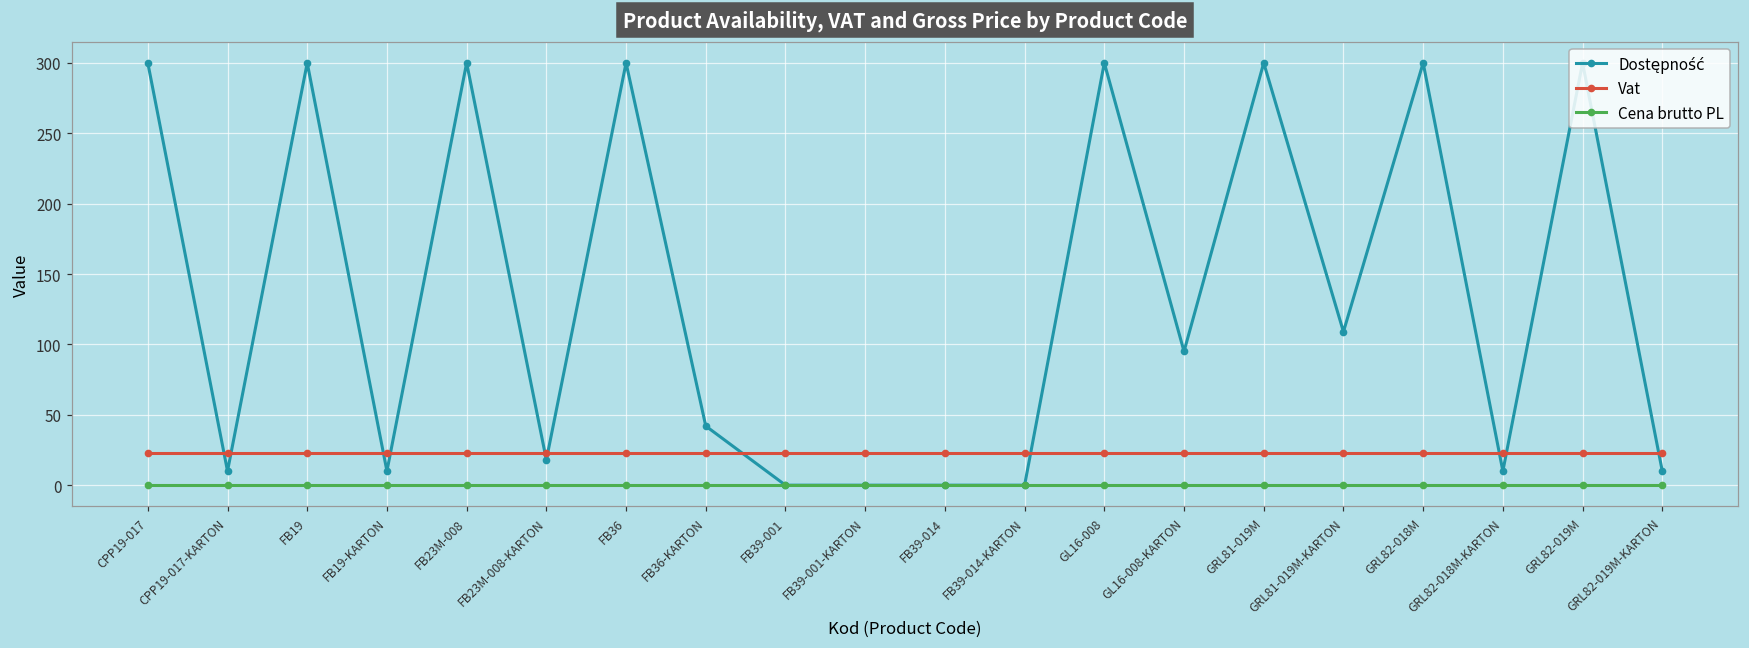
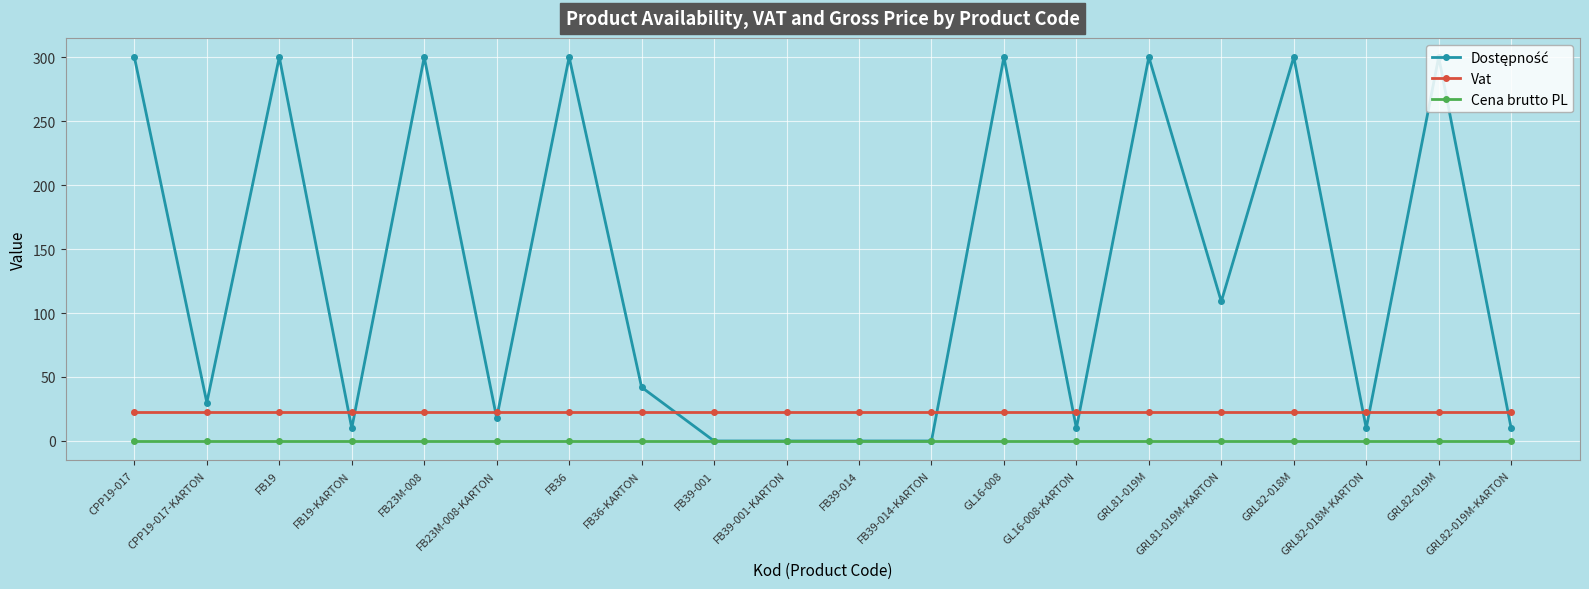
  {
    "Dostępność": {
      "CPP19-017": 300,
-     "CPP19-017-KARTON": 10,
+     "CPP19-017-KARTON": 30,
      "FB19": 300,
      "FB19-KARTON": 10,
      "FB23M-008": 300,
      "FB23M-008-KARTON": 18,
      "FB36": 300,
      "FB36-KARTON": 42,
      "GL16-008": 300,
-     "GL16-008-KARTON": 95,
+     "GL16-008-KARTON": 10,
      "GRL81-019M": 300,
      "GRL81-019M-KARTON": 109,
      "GRL82-018M": 300,
      "GRL82-018M-KARTON": 10,
      "GRL82-019M-KARTON": 10
    },
    "Vat": {
      "CPP19-017": 23,
      "CPP19-017-KARTON": 23,
      "FB19": 23,
      "FB19-KARTON": 23,
      "FB23M-008": 23,
      "FB23M-008-KARTON": 23,
      "FB36": 23,
      "FB36-KARTON": 23,
      "FB39-001": 23,
      "FB39-001-KARTON": 23,
      "FB39-014": 23,
      "FB39-014-KARTON": 23,
      "GL16-008": 23,
      "GL16-008-KARTON": 23,
      "GRL81-019M": 23,
      "GRL81-019M-KARTON": 23,
      "GRL82-018M": 23,
      "GRL82-018M-KARTON": 23,
      "GRL82-019M": 23,
      "GRL82-019M-KARTON": 23
    },
    "Cena brutto PL": {
      "CPP19-017": 0,
      "CPP19-017-KARTON": 0,
      "FB19": 0,
      "FB19-KARTON": 0,
      "FB23M-008": 0,
      "FB23M-008-KARTON": 0,
      "FB36": 0,
      "FB36-KARTON": 0,
      "GL16-008": 0,
      "GL16-008-KARTON": 0,
      "GRL81-019M": 0,
      "GRL81-019M-KARTON": 0,
      "GRL82-018M": 0,
      "GRL82-018M-KARTON": 0,
      "GRL82-019M": 0,
      "GRL82-019M-KARTON": 0
    }
  }
